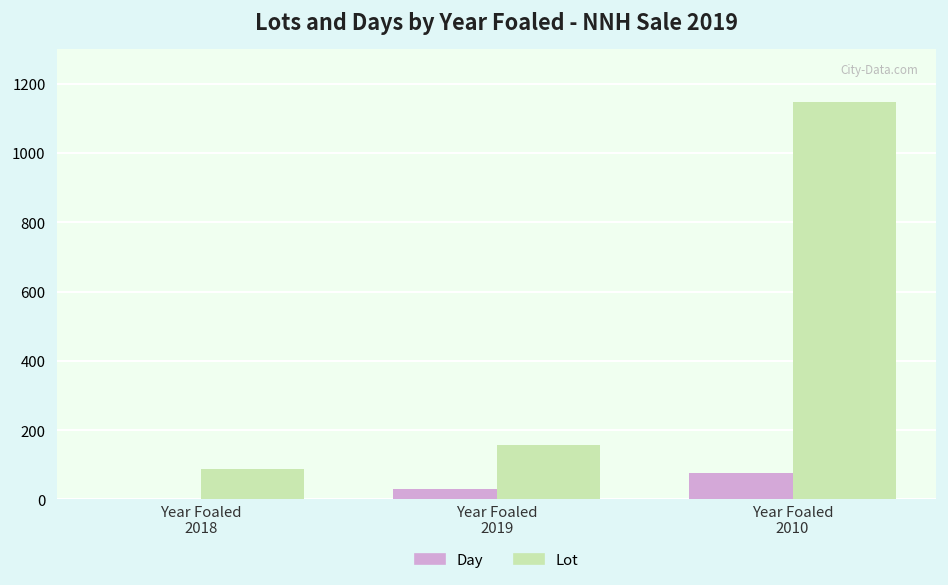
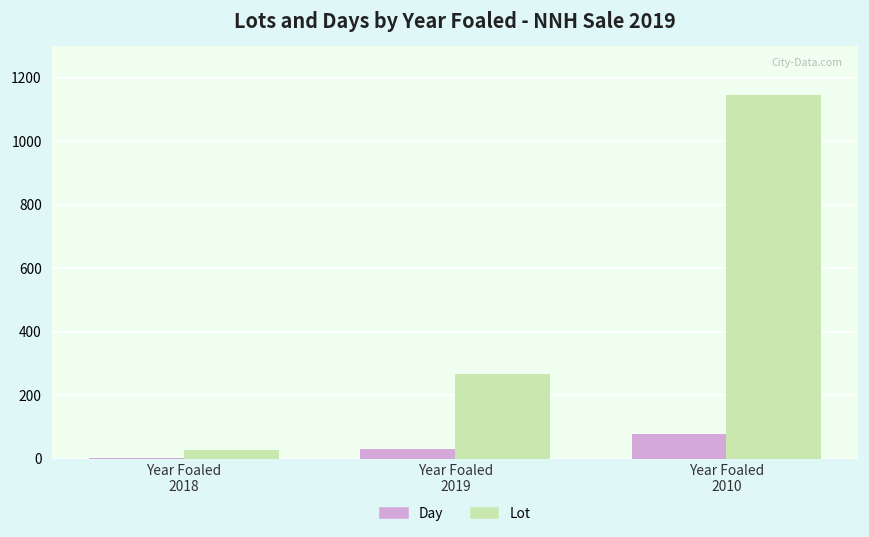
  {
    "Day": {
      "Year Foaled 2019": 30,
      "Year Foaled 2010": 80
    },
    "Lot": {
-     "Year Foaled 2018": 90,
-     "Year Foaled 2019": 160,
+     "Year Foaled 2018": 30,
+     "Year Foaled 2019": 270,
      "Year Foaled 2010": 1150
    }
  }
